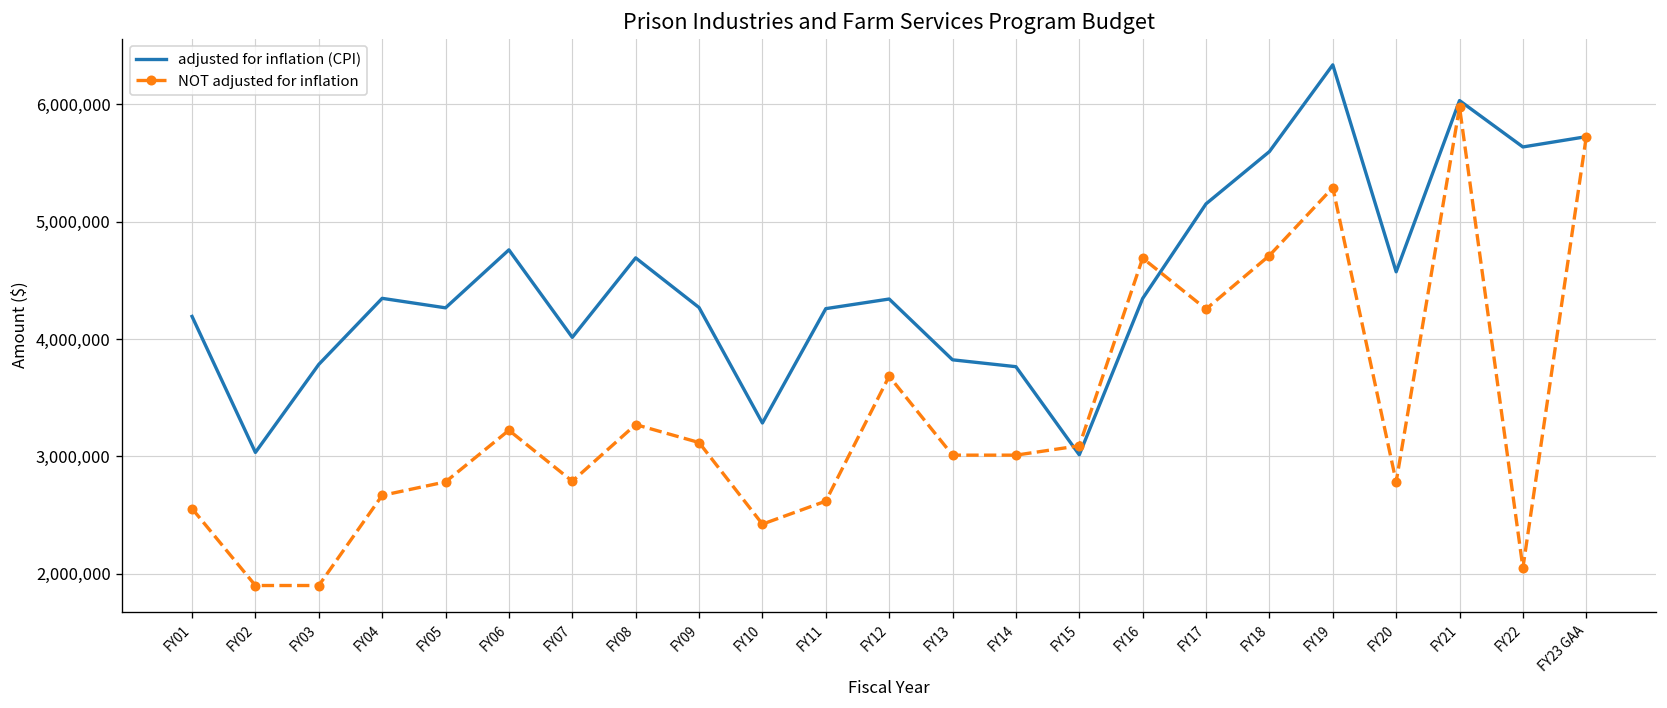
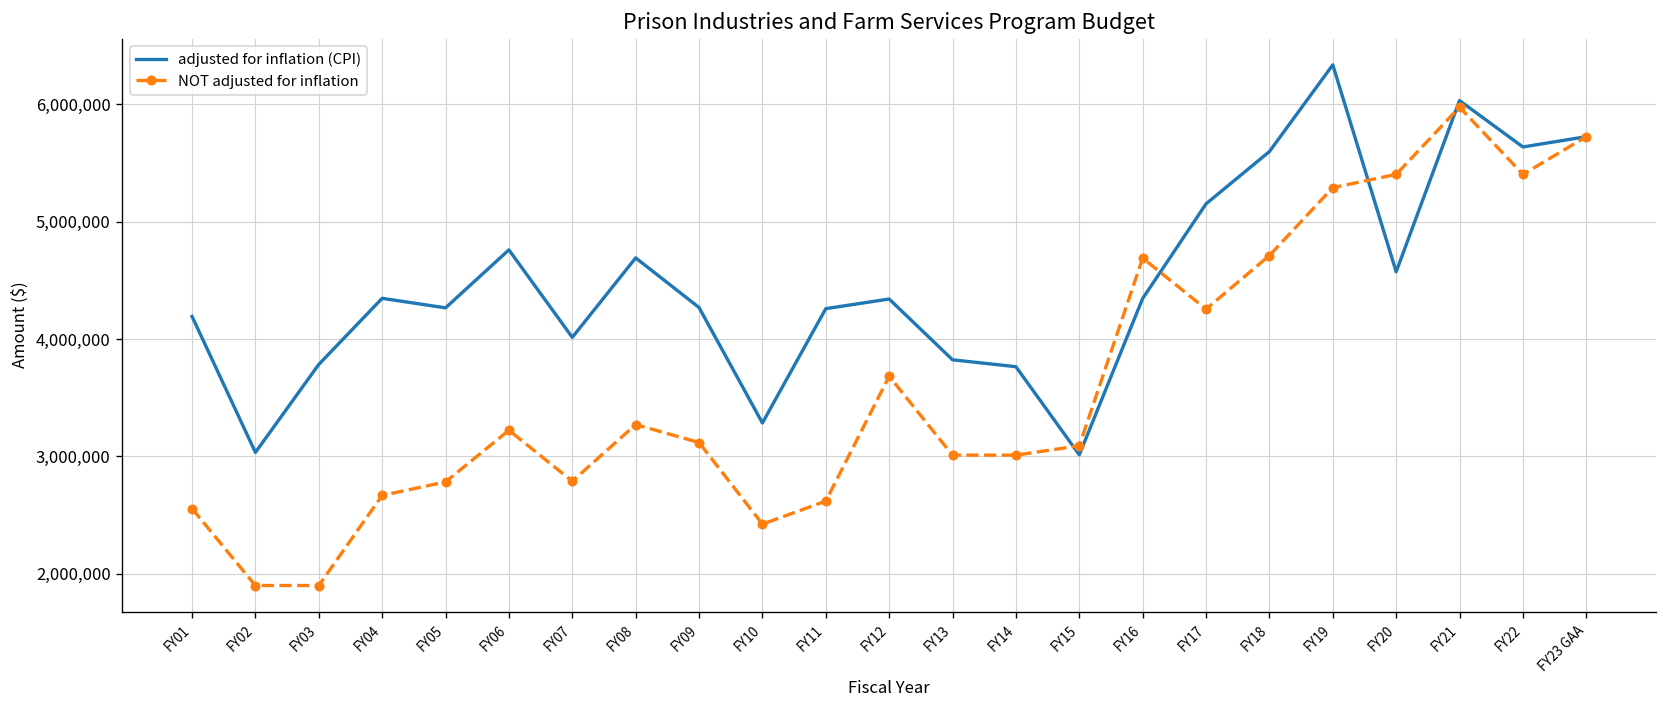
  {
    "adjusted for inflation (CPI)": {
      "FY01": "4,200,000",
      "FY02": "3,000,000",
      "FY03": "3,800,000",
      "FY04": "4,300,000",
      "FY05": "4,300,000",
      "FY06": "4,800,000",
      "FY07": "4,000,000",
      "FY08": "4,700,000",
      "FY09": "4,300,000",
      "FY10": "3,300,000",
      "FY11": "4,300,000",
      "FY12": "4,300,000",
      "FY13": "3,800,000",
      "FY14": "3,800,000",
      "FY15": "3,000,000",
      "FY16": "4,300,000",
      "FY17": "5,200,000",
      "FY18": "5,600,000",
      "FY19": "6,300,000",
      "FY20": "4,600,000",
      "FY21": "6,000,000",
      "FY22": "5,600,000"
    },
    "NOT adjusted for inflation": {
      "FY01": "2,600,000",
      "FY02": "1,900,000",
      "FY03": "1,900,000",
      "FY04": "2,700,000",
      "FY05": "2,800,000",
      "FY06": "3,200,000",
      "FY07": "2,800,000",
      "FY08": "3,300,000",
      "FY09": "3,100,000",
      "FY10": "2,400,000",
      "FY11": "2,600,000",
      "FY12": "3,700,000",
      "FY13": "3,000,000",
      "FY14": "3,000,000",
      "FY15": "3,100,000",
      "FY16": "4,700,000",
      "FY17": "4,300,000",
      "FY18": "4,700,000",
      "FY19": "5,300,000",
-     "FY20": "2,800,000",
+     "FY20": "5,400,000",
      "FY21": "6,000,000",
-     "FY22": "2,100,000"
+     "FY22": "5,400,000"
    }
  }
